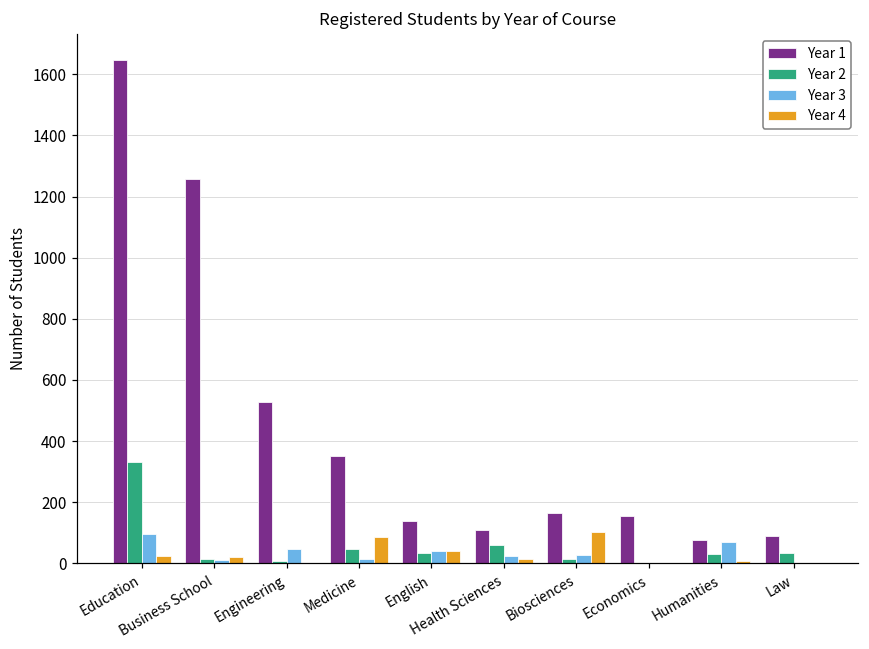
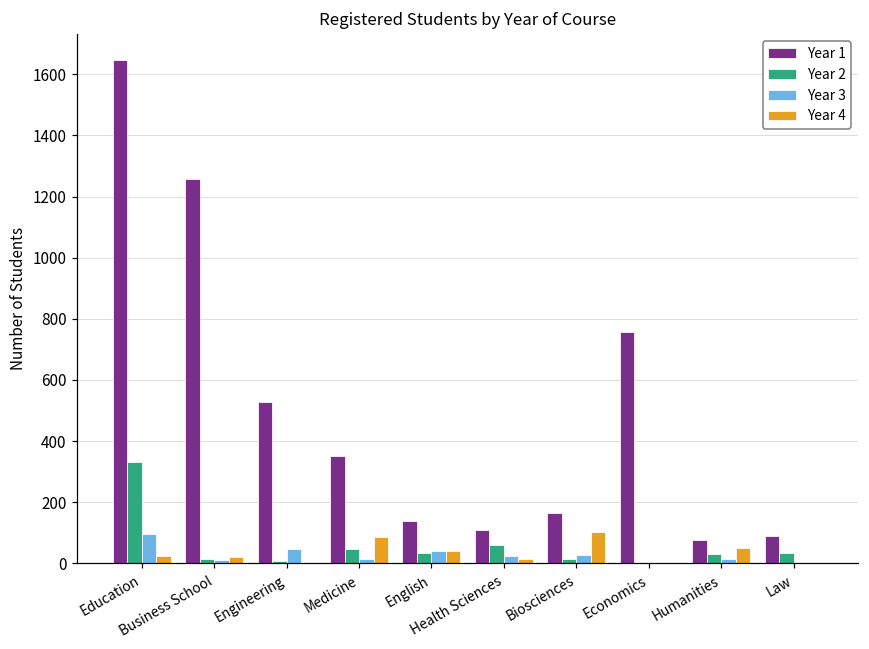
  {
    "Year 1": {
      "Education": 1650,
      "Business School": 1260,
      "Engineering": 530,
      "Medicine": 350,
      "English": 140,
      "Health Sciences": 110,
      "Biosciences": 170,
-     "Economics": 160,
+     "Economics": 760,
      "Humanities": 80,
      "Law": 90
    },
    "Year 2": {
      "Education": 330,
      "Business School": 20,
      "Medicine": 50,
      "English": 30,
      "Health Sciences": 60,
      "Biosciences": 20,
      "Humanities": 30,
      "Law": 30
    },
    "Year 3": {
      "Education": 100,
      "Business School": 10,
      "Engineering": 50,
      "Medicine": 20,
      "English": 40,
      "Health Sciences": 20,
      "Biosciences": 30,
      "Economics": 0,
-     "Humanities": 70
+     "Humanities": 20
    },
    "Year 4": {
      "Education": 30,
      "Business School": 20,
      "Medicine": 90,
      "English": 40,
      "Health Sciences": 20,
      "Biosciences": 100,
      "Economics": 0,
-     "Humanities": 10
+     "Humanities": 50
    }
  }
